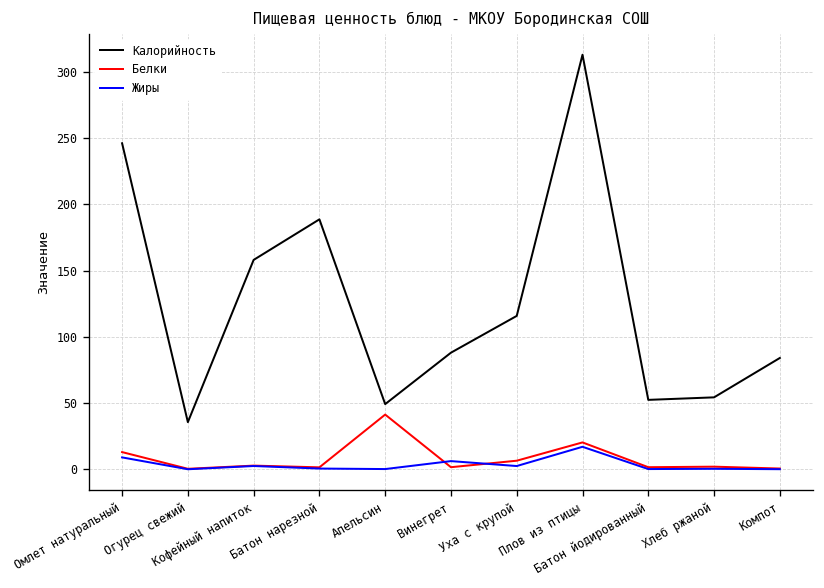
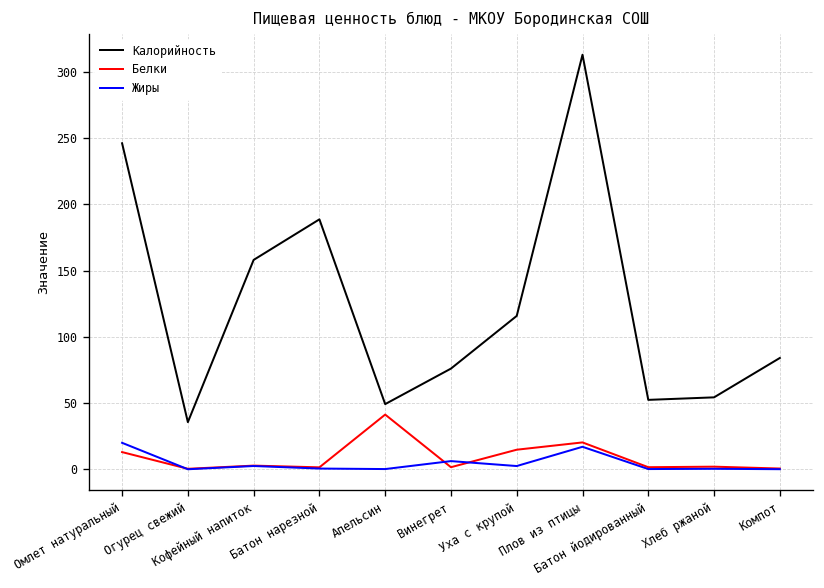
  {
    "Калорийность": {
      "Омлет натуральный": 246,
      "Огурец свежий": 36,
      "Кофейный напиток": 158,
      "Батон нарезной": 189,
      "Апельсин": 49,
-     "Винегрет": 88,
+     "Винегрет": 76,
      "Уха с крупой": 116,
      "Плов из птицы": 313,
      "Батон йодированный": 52,
      "Хлеб ржаной": 54,
      "Компот": 84
    },
    "Белки": {
      "Омлет натуральный": 13,
      "Апельсин": 41,
      "Винегрет": 2,
-     "Уха с крупой": 7,
+     "Уха с крупой": 15,
      "Плов из птицы": 20
    },
    "Жиры": {
-     "Омлет натуральный": 9,
+     "Омлет натуральный": 20,
      "Апельсин": 0,
      "Винегрет": 6,
      "Уха с крупой": 2,
      "Плов из птицы": 17
    }
  }
